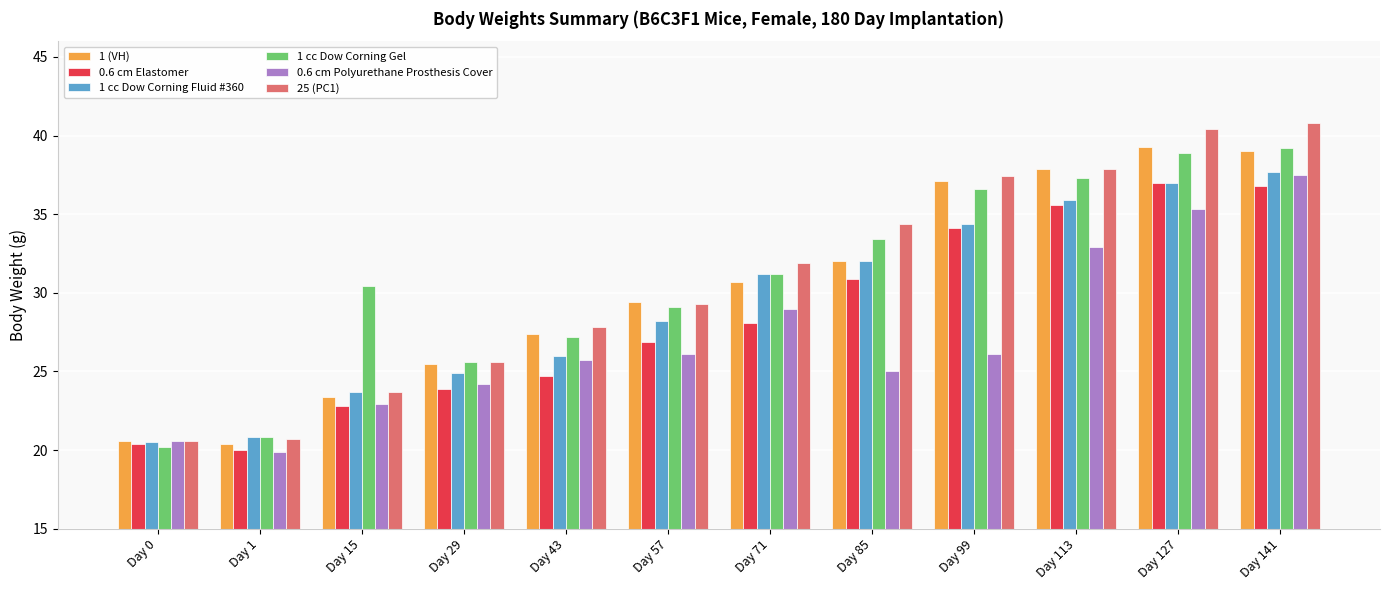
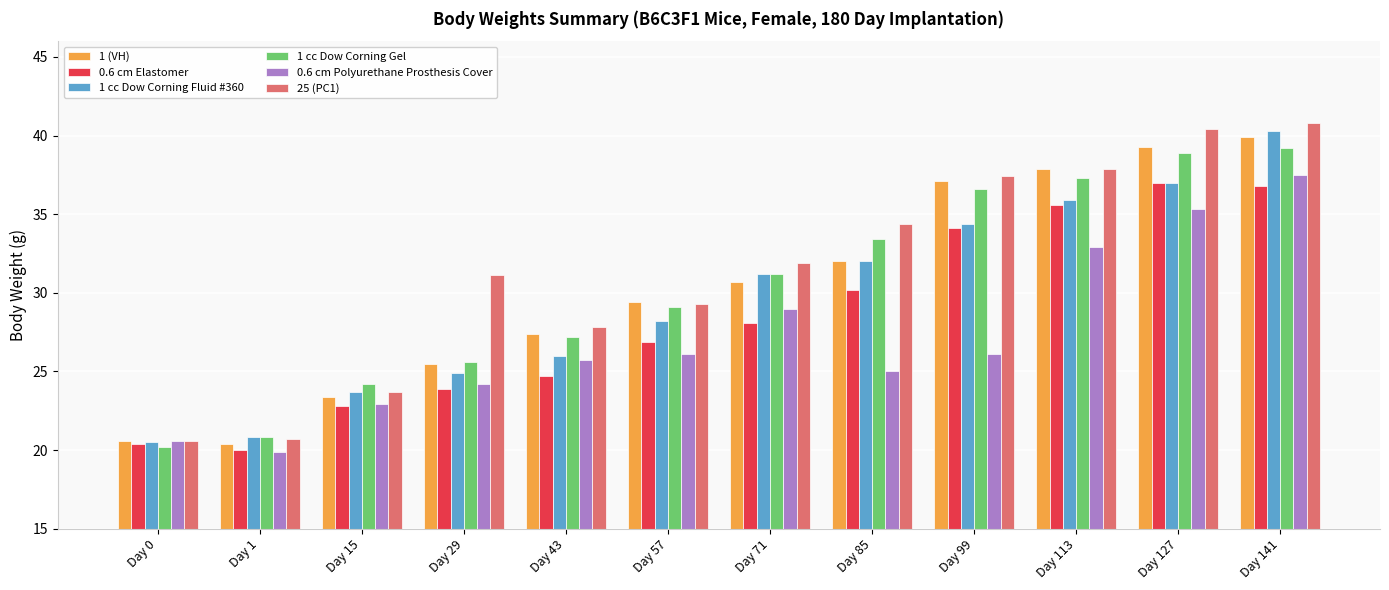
  {
    "1 (VH)": {
      "Day 0": 20.6,
      "Day 1": 20.4,
      "Day 15": 23.4,
      "Day 29": 25.5,
      "Day 43": 27.4,
      "Day 57": 29.4,
      "Day 71": 30.7,
      "Day 85": 32.0,
      "Day 99": 37.1,
      "Day 113": 37.9,
      "Day 127": 39.3,
-     "Day 141": 39.0
+     "Day 141": 39.9
    },
    "0.6 cm Elastomer": {
      "Day 0": 20.4,
      "Day 1": 20.0,
      "Day 15": 22.8,
      "Day 29": 23.9,
      "Day 43": 24.7,
      "Day 57": 26.9,
      "Day 71": 28.1,
-     "Day 85": 30.9,
+     "Day 85": 30.2,
      "Day 99": 34.1,
      "Day 113": 35.6,
      "Day 127": 37.0,
      "Day 141": 36.8
    },
    "1 cc Dow Corning Fluid #360": {
      "Day 0": 20.5,
      "Day 1": 20.8,
      "Day 15": 23.7,
      "Day 29": 24.9,
      "Day 43": 26.0,
      "Day 57": 28.2,
      "Day 71": 31.2,
      "Day 85": 32.0,
      "Day 99": 34.4,
      "Day 113": 35.9,
      "Day 127": 37.0,
-     "Day 141": 37.7
+     "Day 141": 40.3
    },
    "1 cc Dow Corning Gel": {
      "Day 0": 20.2,
      "Day 1": 20.8,
-     "Day 15": 30.4,
+     "Day 15": 24.2,
      "Day 29": 25.6,
      "Day 43": 27.2,
      "Day 57": 29.1,
      "Day 71": 31.2,
      "Day 85": 33.4,
      "Day 99": 36.6,
      "Day 113": 37.3,
      "Day 127": 38.9,
      "Day 141": 39.2
    },
    "0.6 cm Polyurethane Prosthesis Cover": {
      "Day 0": 20.6,
      "Day 1": 19.9,
      "Day 15": 22.9,
      "Day 29": 24.2,
      "Day 43": 25.7,
      "Day 57": 26.1,
      "Day 71": 29.0,
      "Day 85": 25.0,
      "Day 99": 26.1,
      "Day 113": 32.9,
      "Day 127": 35.3,
      "Day 141": 37.5
    },
    "25 (PC1)": {
      "Day 0": 20.6,
      "Day 1": 20.7,
      "Day 15": 23.7,
-     "Day 29": 25.6,
+     "Day 29": 31.1,
      "Day 43": 27.8,
      "Day 57": 29.3,
      "Day 71": 31.9,
      "Day 85": 34.4,
      "Day 99": 37.4,
      "Day 113": 37.9,
      "Day 127": 40.4,
      "Day 141": 40.8
    }
  }
